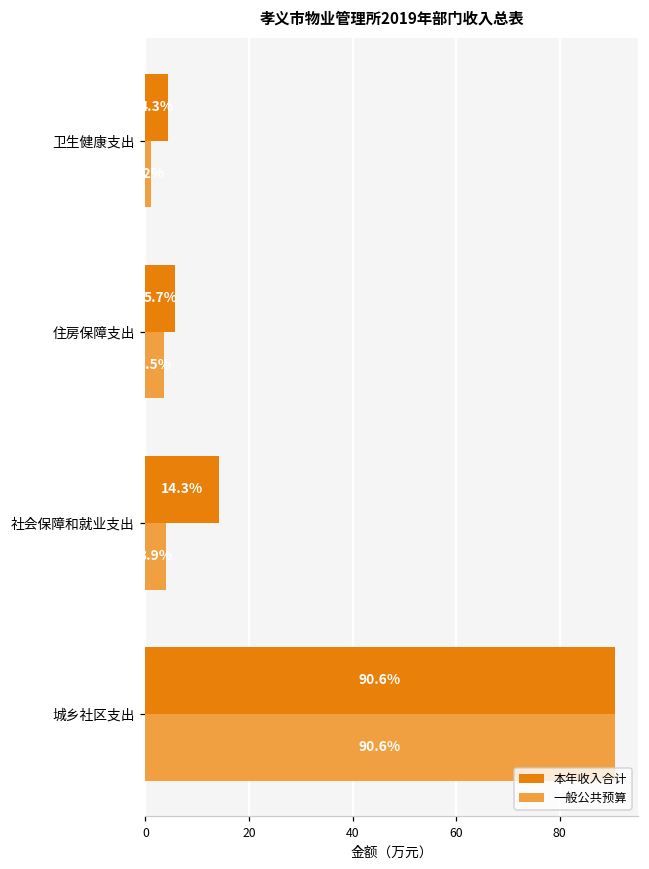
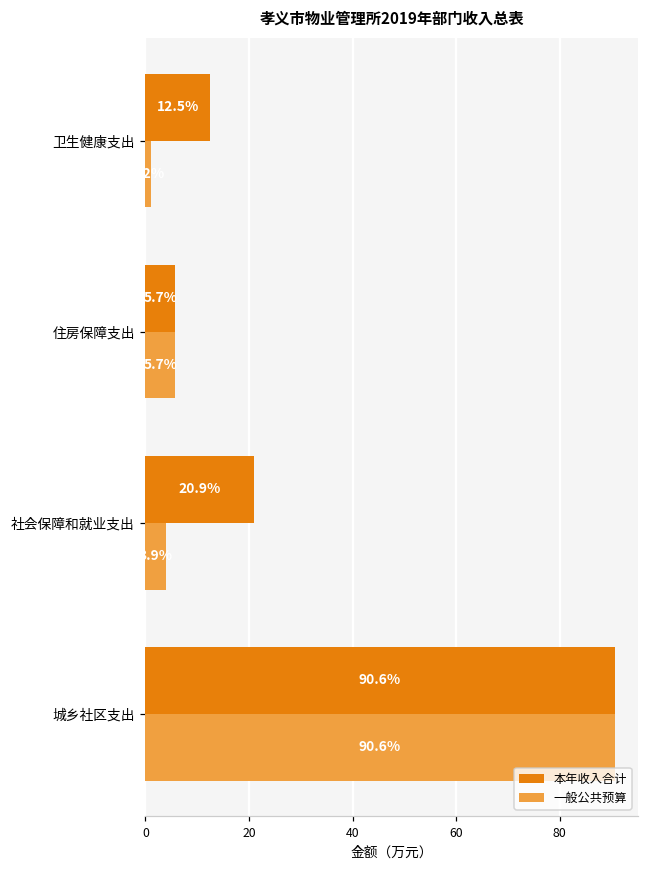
  {
    "本年收入合计": {
-     "卫生健康支出": "4.3%",
+     "卫生健康支出": "12.5%",
      "住房保障支出": "5.7%",
-     "社会保障和就业支出": "14.3%",
+     "社会保障和就业支出": "20.9%",
      "城乡社区支出": "90.6%"
    },
    "一般公共预算": {
-     "住房保障支出": "3.5%",
+     "住房保障支出": "5.7%",
      "社会保障和就业支出": "3.9%",
      "城乡社区支出": "90.6%"
    }
  }
